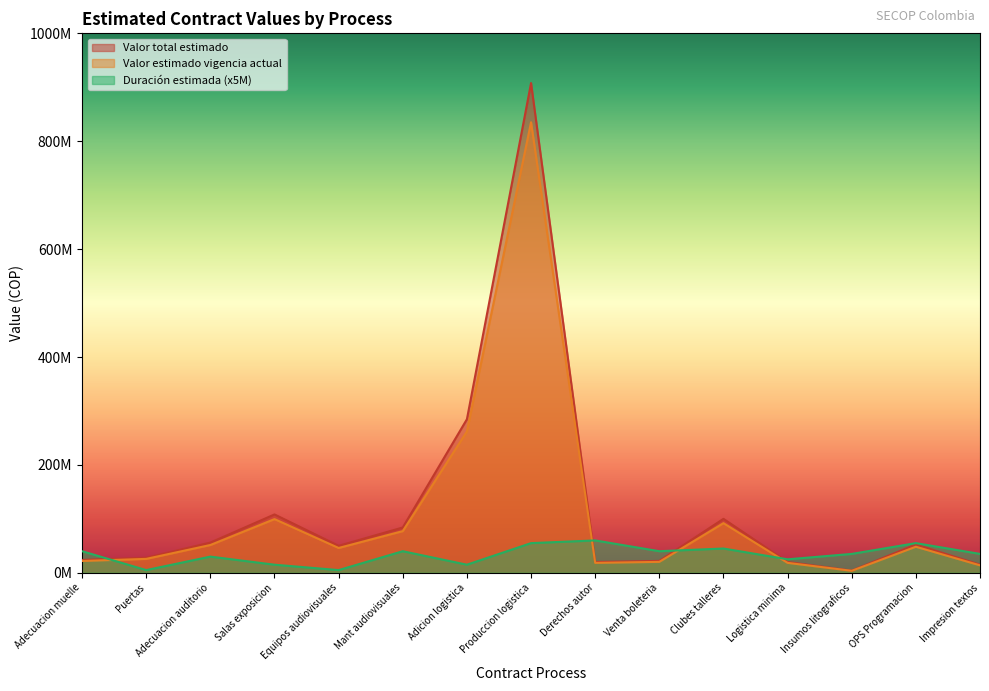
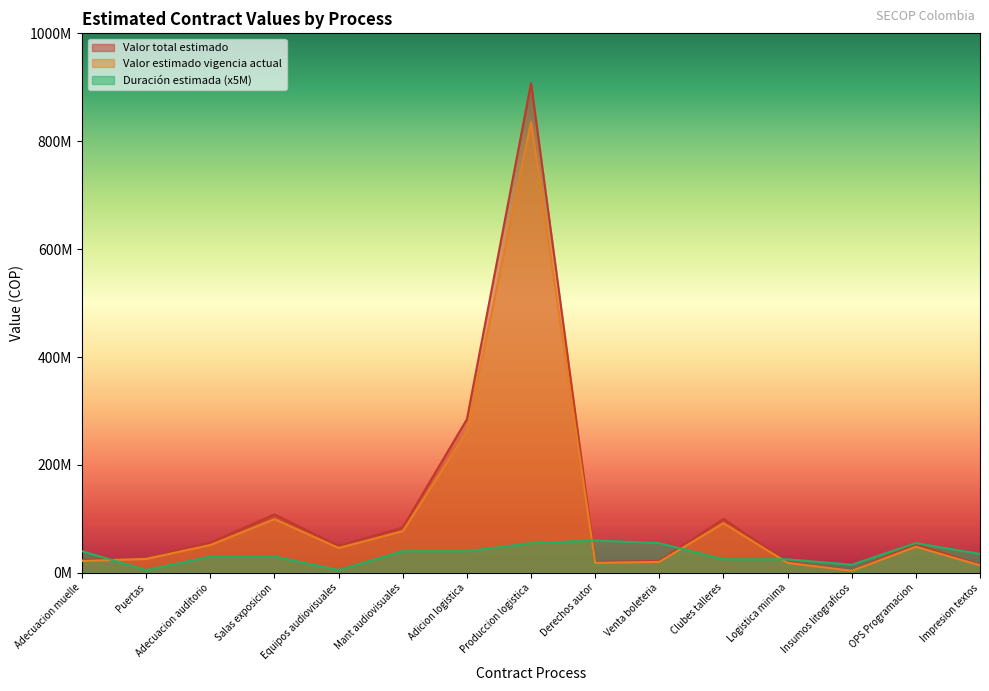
  {
    "Duración estimada (x5M)": {
      "Adecuacion muelle": 40000000,
      "Puertas": 10000000,
      "Adecuacion auditorio": 30000000,
-     "Salas exposicion": 20000000,
+     "Salas exposicion": 30000000,
      "Equipos audiovisuales": 10000000,
      "Mant audiovisuales": 40000000,
-     "Adicion logistica": 20000000,
+     "Adicion logistica": 40000000,
      "Produccion logistica": 60000000,
      "Derechos autor": 60000000,
-     "Venta boleteria": 40000000,
-     "Clubes talleres": 50000000,
+     "Venta boleteria": 60000000,
+     "Clubes talleres": 30000000,
      "Logistica minima": 30000000,
-     "Insumos litograficos": 40000000,
+     "Insumos litograficos": 20000000,
      "Impresion textos": 40000000
    }
  }
